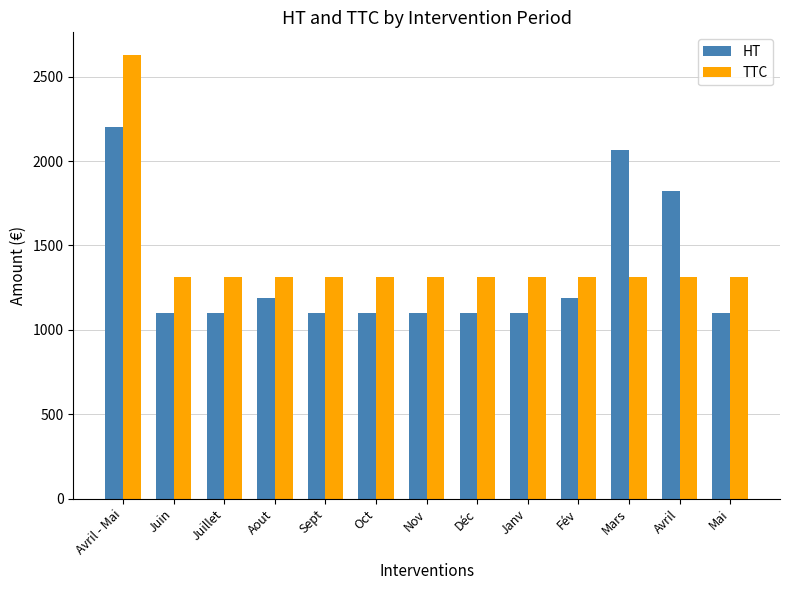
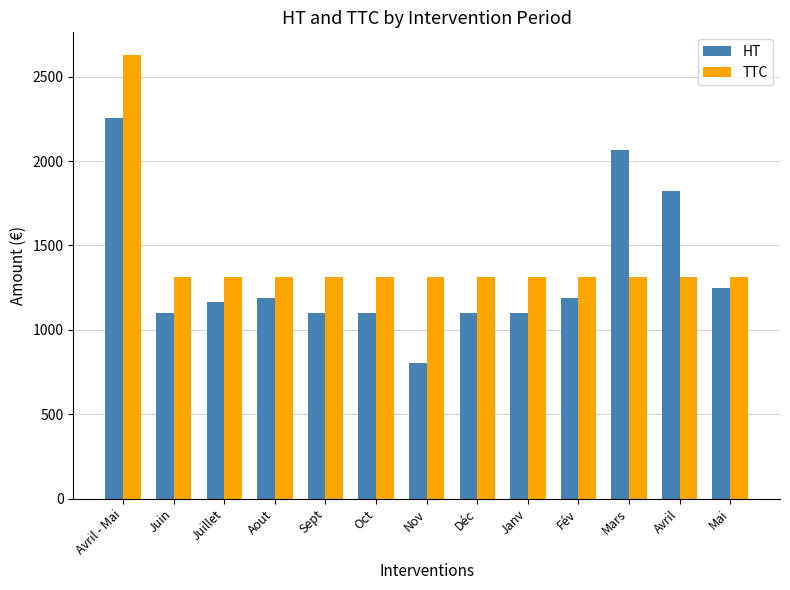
  {
    "HT": {
-     "Avril - Mai": 2200,
+     "Avril - Mai": 2260,
      "Juin": 1100,
-     "Juillet": 1100,
+     "Juillet": 1160,
      "Aout": 1190,
      "Sept": 1100,
      "Oct": 1100,
-     "Nov": 1100,
+     "Nov": 810,
      "Déc": 1100,
      "Janv": 1100,
      "Fév": 1190,
      "Mars": 2070,
      "Avril": 1820,
-     "Mai": 1100
+     "Mai": 1250
    },
    "TTC": {
      "Avril - Mai": 2630,
      "Juin": 1320,
      "Juillet": 1320,
      "Aout": 1320,
      "Sept": 1320,
      "Oct": 1320,
      "Nov": 1320,
      "Déc": 1320,
      "Janv": 1320,
      "Fév": 1320,
      "Mars": 1320,
      "Avril": 1320,
      "Mai": 1320
    }
  }
